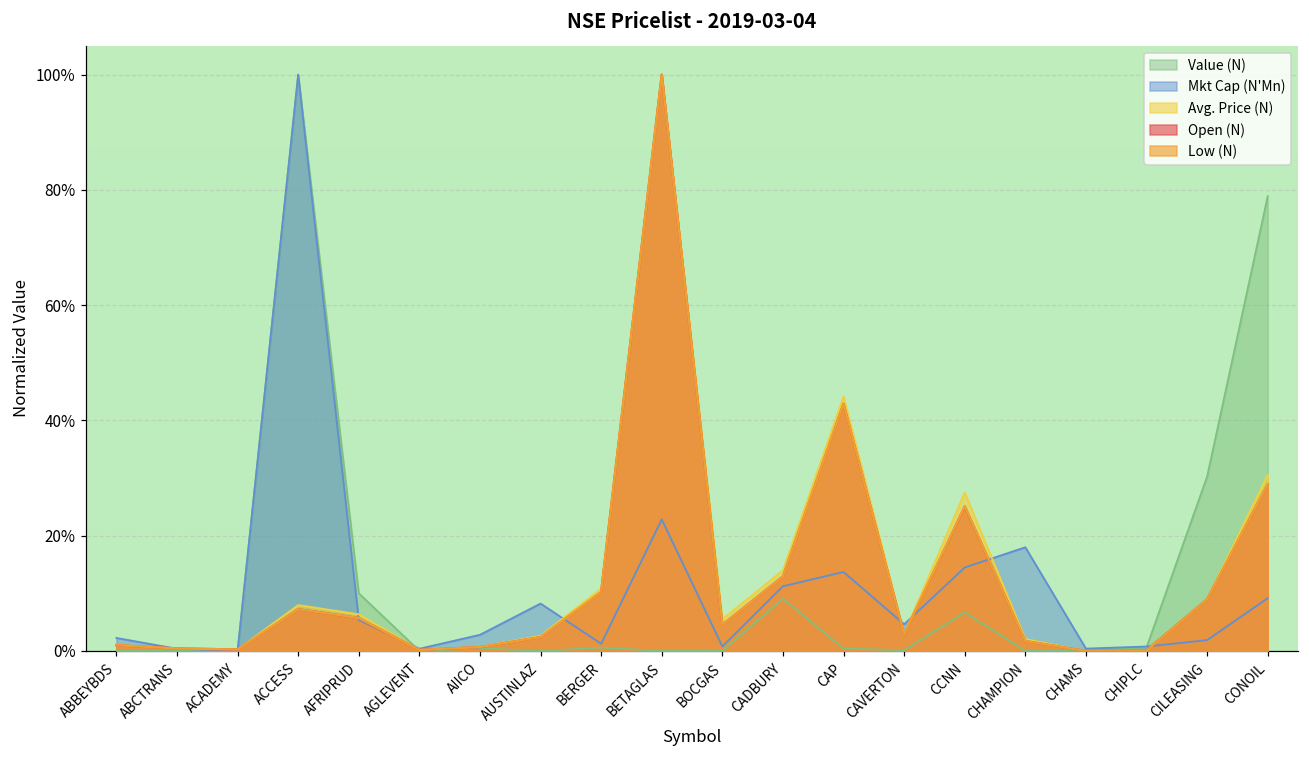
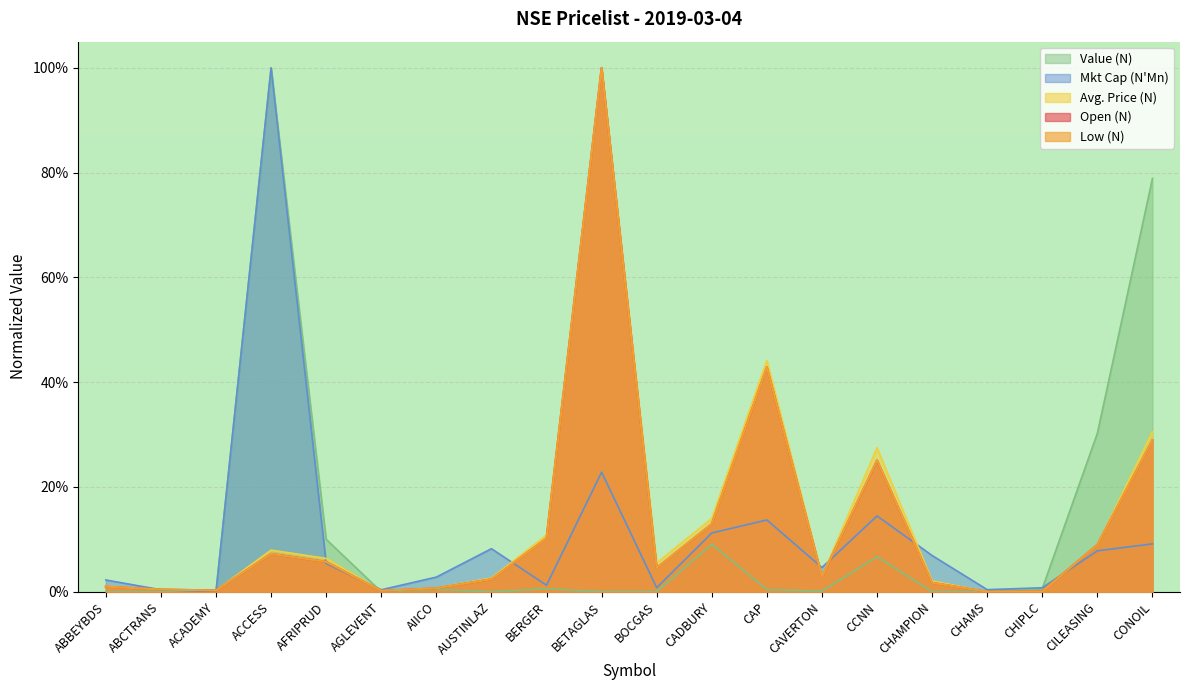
  {
    "Value (N)": {
      "ABBEYBDS": "0%",
      "AFRIPRUD": "10%",
      "AUSTINLAZ": "0%",
      "BERGER": "1%",
      "BETAGLAS": "0%",
      "BOCGAS": "0%",
      "CADBURY": "9%",
      "CAP": "0%",
      "CAVERTON": "0%",
      "CCNN": "7%",
      "CHAMPION": "0%",
      "CILEASING": "30%",
      "CONOIL": "79%"
    },
    "Mkt Cap (N'Mn)": {
      "ABBEYBDS": "2%",
      "AIICO": "3%",
      "AUSTINLAZ": "8%",
      "BERGER": "1%",
      "BETAGLAS": "23%",
      "BOCGAS": "1%",
      "CADBURY": "11%",
      "CAP": "14%",
      "CAVERTON": "5%",
      "CCNN": "14%",
-     "CHAMPION": "18%",
-     "CILEASING": "2%",
+     "CHAMPION": "7%",
+     "CILEASING": "8%",
      "CONOIL": "9%"
    }
  }
